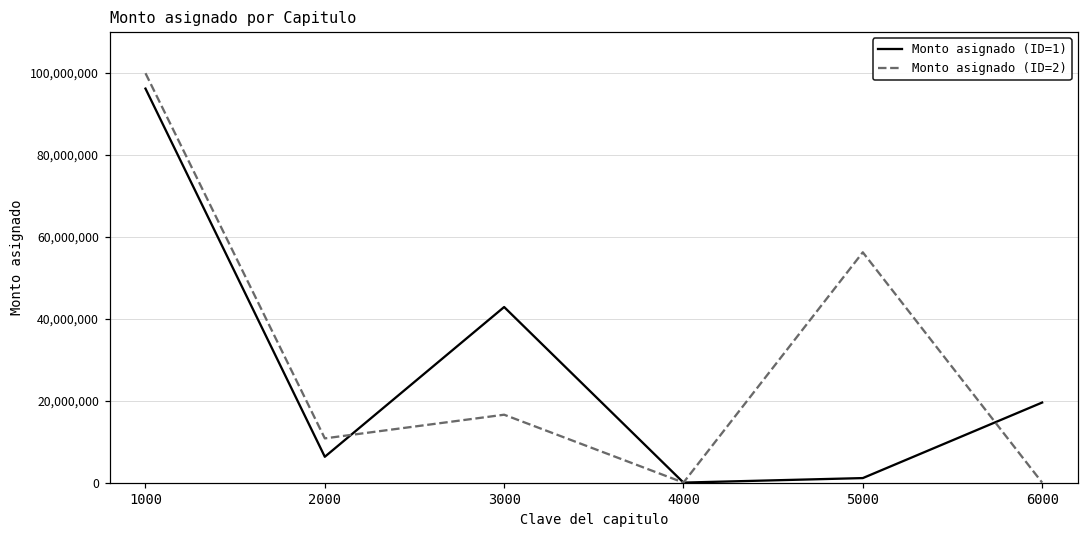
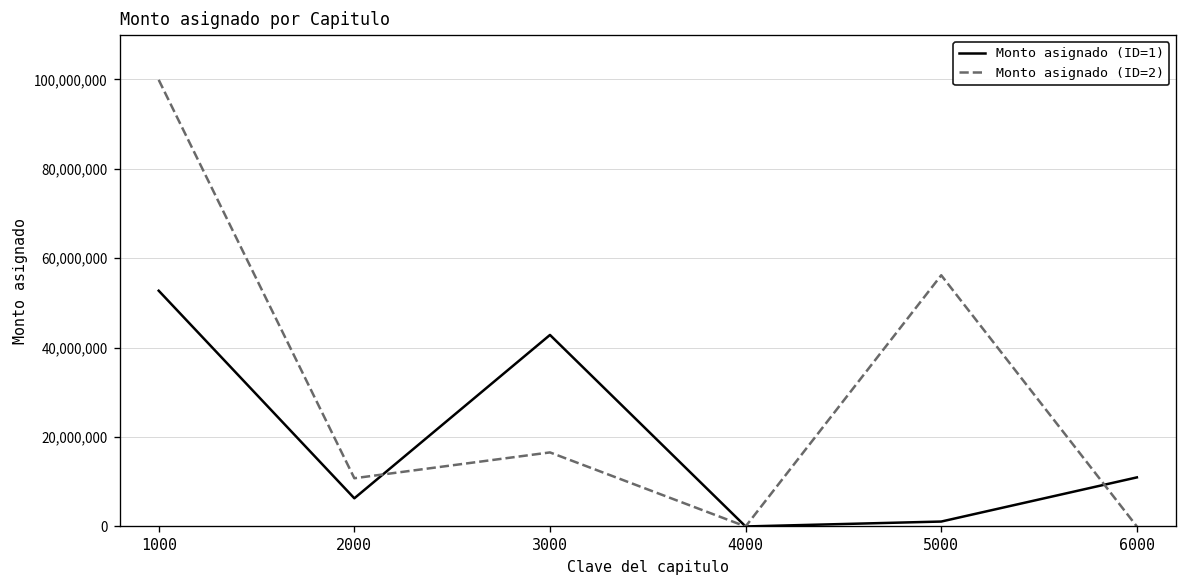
  {
    "Monto asignado (ID=1)": {
-     "1000": "96,000,000",
+     "1000": "53,000,000",
      "2000": "6,000,000",
      "3000": "43,000,000",
      "5000": "1,000,000",
-     "6000": "20,000,000"
+     "6000": "11,000,000"
    },
    "Monto asignado (ID=2)": {
      "1000": "100,000,000",
      "2000": "11,000,000",
      "3000": "17,000,000",
      "5000": "56,000,000",
      "6000": "0"
    }
  }
